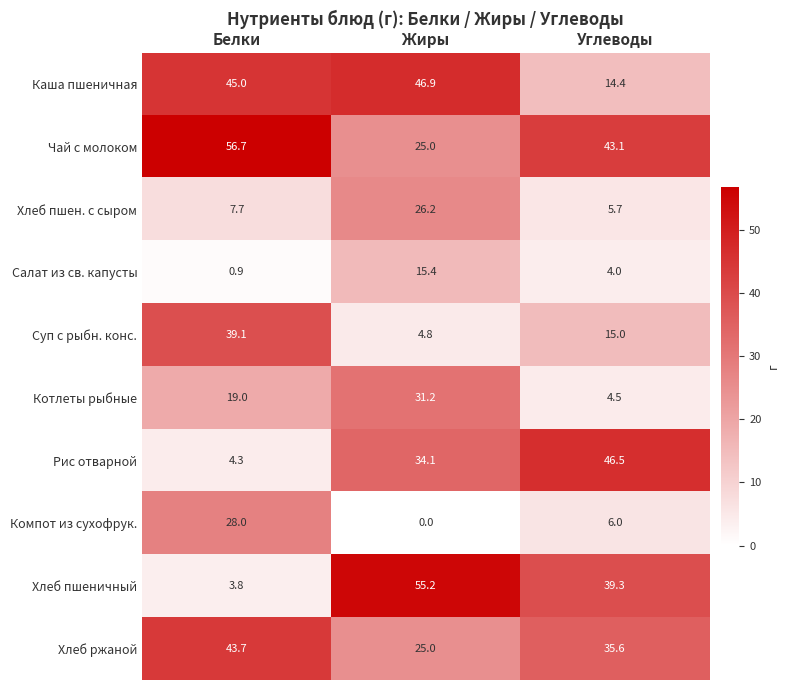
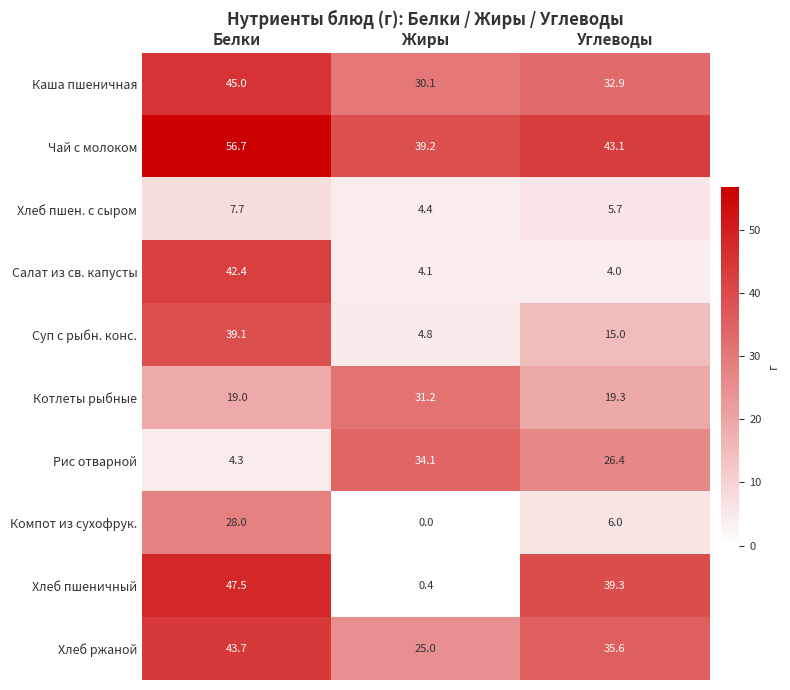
  {
    "Каша пшеничная": {
      "Белки": 45.0,
-     "Жиры": 46.9,
-     "Углеводы": 14.4
+     "Жиры": 30.1,
+     "Углеводы": 32.9
    },
    "Чай с молоком": {
      "Белки": 56.7,
-     "Жиры": 25.0,
+     "Жиры": 39.2,
      "Углеводы": 43.1
    },
    "Хлеб пшен. с сыром": {
      "Белки": 7.7,
-     "Жиры": 26.2,
+     "Жиры": 4.4,
      "Углеводы": 5.7
    },
    "Салат из св. капусты": {
-     "Белки": 0.9,
-     "Жиры": 15.4,
+     "Белки": 42.4,
+     "Жиры": 4.1,
      "Углеводы": 4.0
    },
    "Суп с рыбн. конс.": {
      "Белки": 39.1,
      "Жиры": 4.8,
      "Углеводы": 15.0
    },
    "Котлеты рыбные": {
      "Белки": 19.0,
      "Жиры": 31.2,
-     "Углеводы": 4.5
+     "Углеводы": 19.3
    },
    "Рис отварной": {
      "Белки": 4.3,
      "Жиры": 34.1,
-     "Углеводы": 46.5
+     "Углеводы": 26.4
    },
    "Компот из сухофрук.": {
      "Белки": 28.0,
      "Жиры": 0.0,
      "Углеводы": 6.0
    },
    "Хлеб пшеничный": {
-     "Белки": 3.8,
-     "Жиры": 55.2,
+     "Белки": 47.5,
+     "Жиры": 0.4,
      "Углеводы": 39.3
    },
    "Хлеб ржаной": {
      "Белки": 43.7,
      "Жиры": 25.0,
      "Углеводы": 35.6
    }
  }
